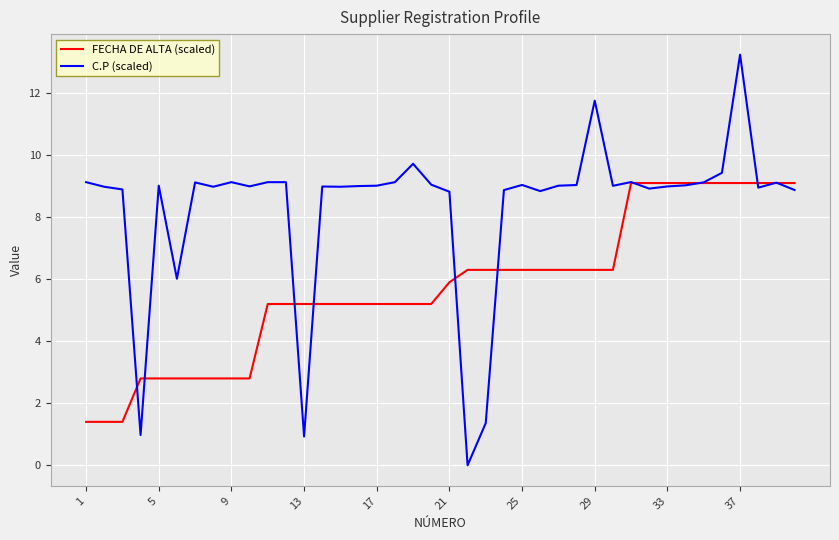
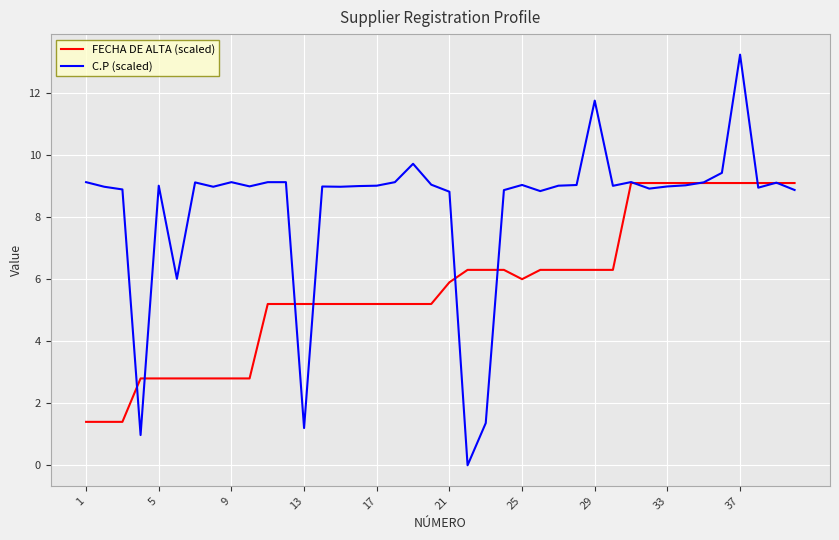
  {
    "FECHA DE ALTA (scaled)": {
      "1": 1.4,
      "5": 2.8,
      "9": 2.8,
      "13": 5.2,
      "17": 5.2,
      "21": 5.9,
-     "25": 6.3,
+     "25": 6.0,
      "29": 6.3,
      "33": 9.1,
      "37": 9.1
    },
    "C.P (scaled)": {
      "1": 9.1,
      "5": 9.0,
      "9": 9.1,
-     "13": 0.9,
+     "13": 1.2,
      "17": 9.0,
      "21": 8.8,
      "25": 9.0,
      "29": 11.8,
      "33": 9.0,
      "37": 13.2
    }
  }
